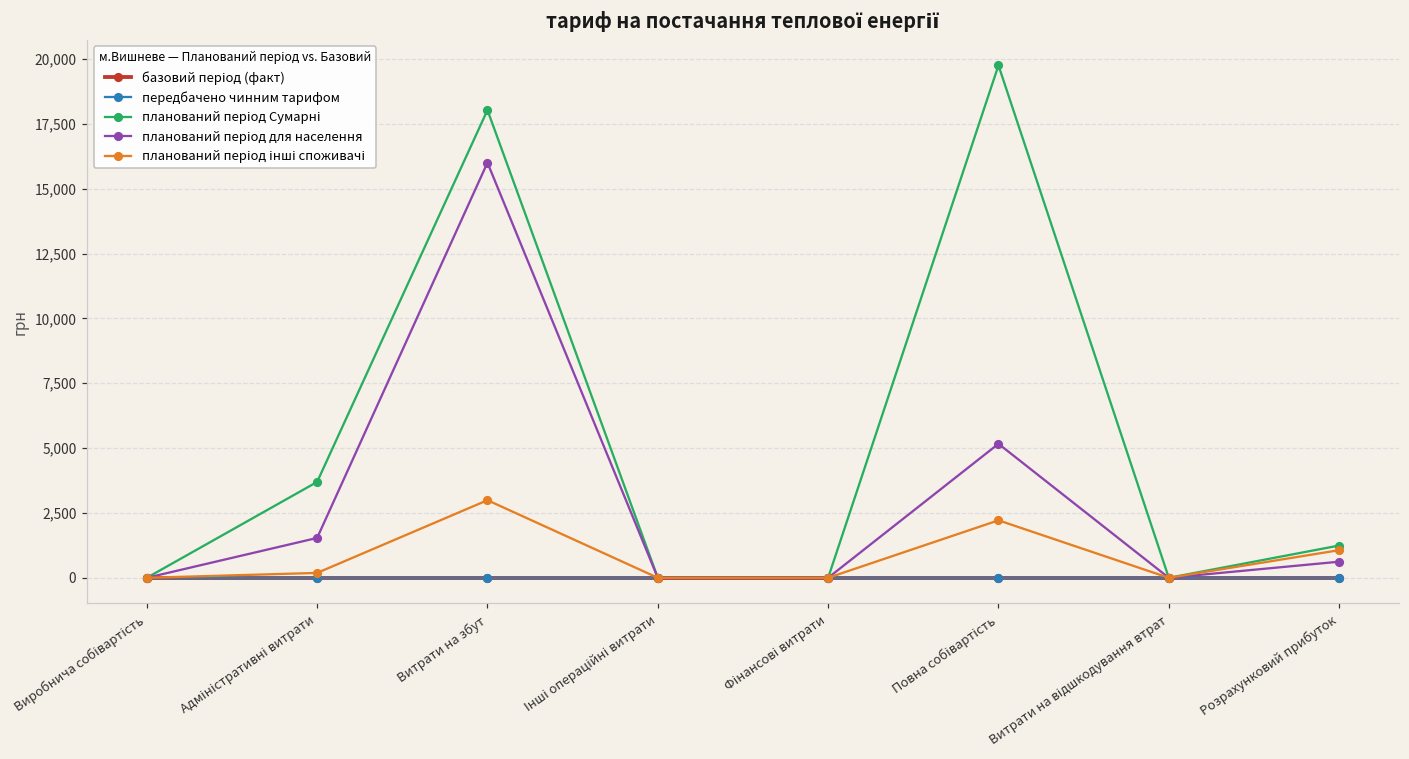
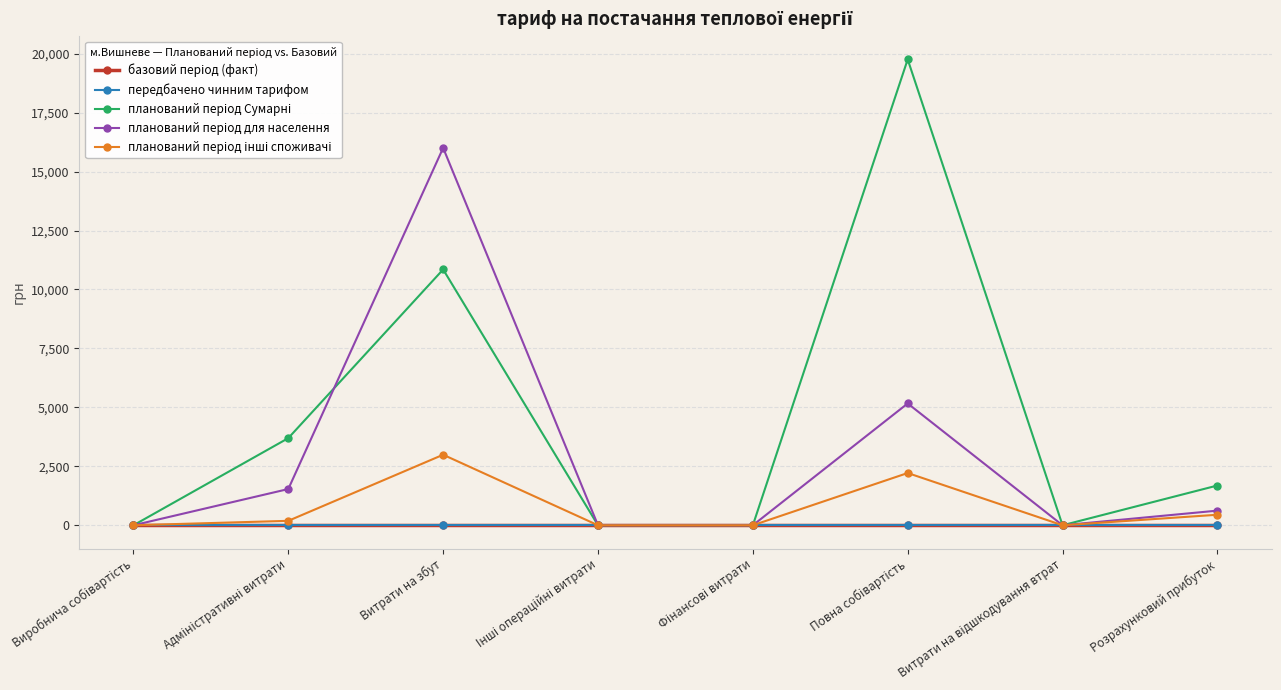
  {
    "передбачено чинним тарифом": {
      "Адміністративні витрати": "0",
      "Витрати на збут": "0",
      "Повна собівартість": "0",
      "Розрахунковий прибуток": "0"
    },
    "планований період Сумарні": {
      "Адміністративні витрати": "3,700",
-     "Витрати на збут": "18,000",
+     "Витрати на збут": "10,800",
      "Повна собівартість": "19,800",
-     "Розрахунковий прибуток": "1,200"
+     "Розрахунковий прибуток": "1,700"
    },
    "планований період для населення": {
      "Адміністративні витрати": "1,500",
      "Витрати на збут": "16,000",
      "Повна собівартість": "5,200",
      "Розрахунковий прибуток": "600"
    },
    "планований період інші споживачі": {
      "Адміністративні витрати": "200",
      "Витрати на збут": "3,000",
      "Повна собівартість": "2,200",
-     "Розрахунковий прибуток": "1,100"
+     "Розрахунковий прибуток": "400"
    }
  }
